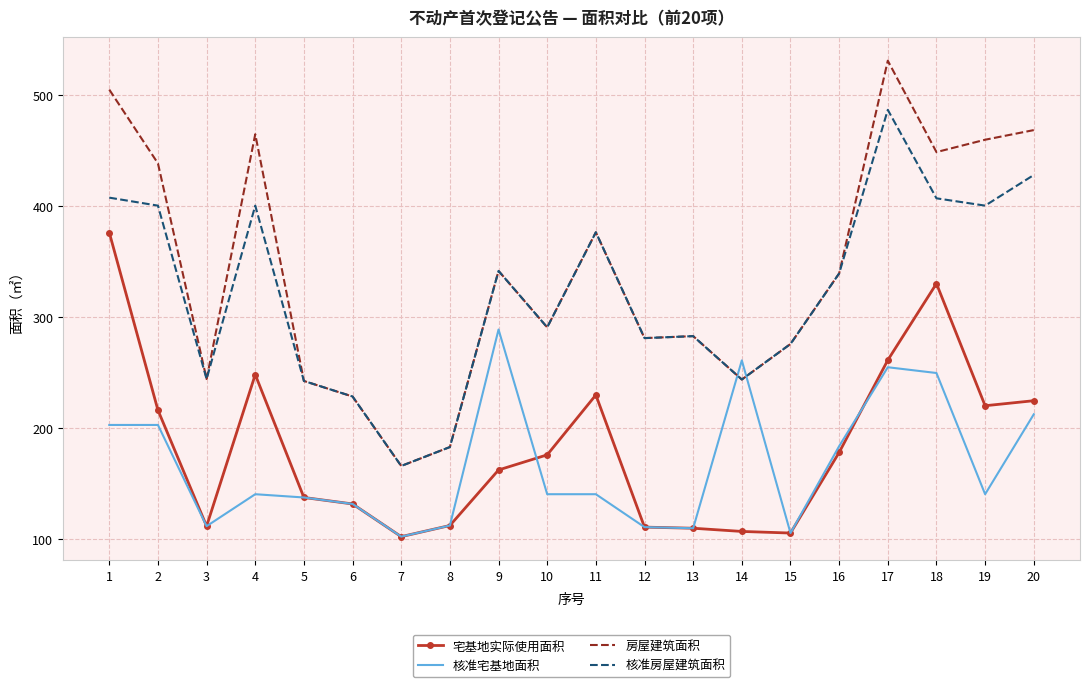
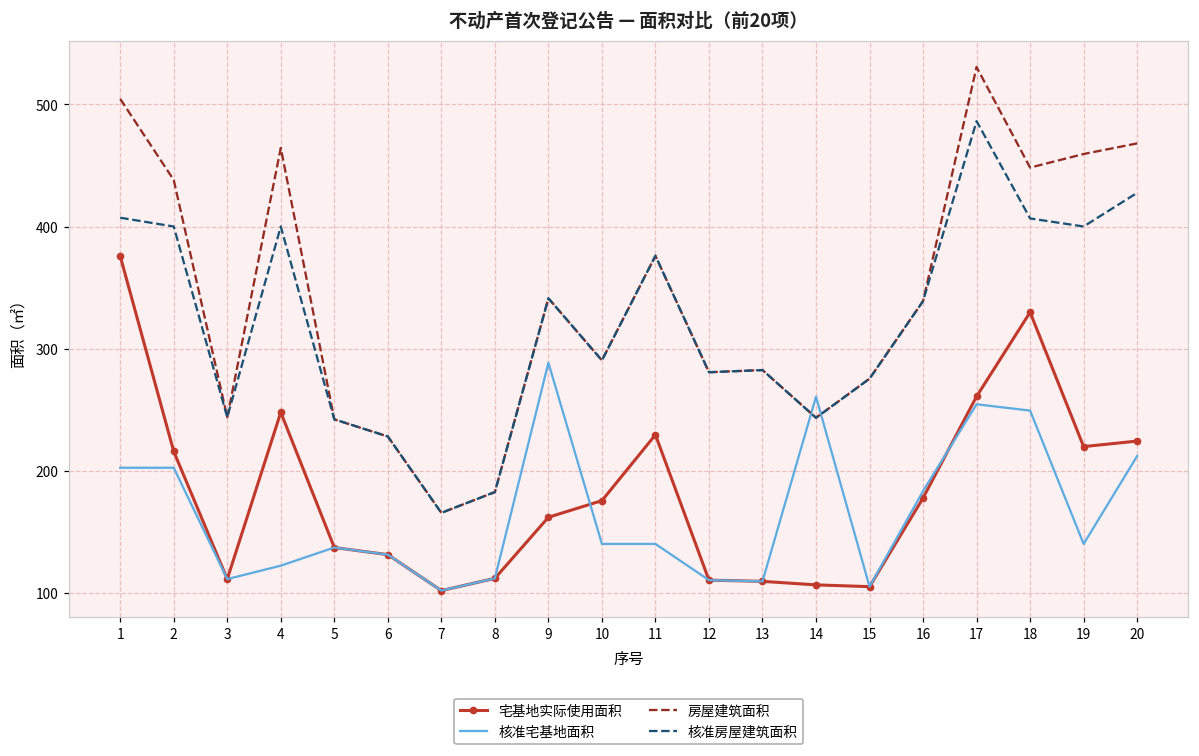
  {
    "核准宅基地面积": {
      "1": 202,
      "2": 202,
-     "4": 140,
+     "4": 122,
      "9": 288,
      "10": 140,
      "11": 140,
      "14": 261,
      "16": 183,
      "17": 254,
      "18": 249,
      "19": 140,
      "20": 212
    },
    "核准房屋建筑面积": {
      "1": 407,
      "2": 400,
      "4": 400,
      "17": 486,
      "18": 407,
      "19": 400,
      "20": 428
    }
  }
